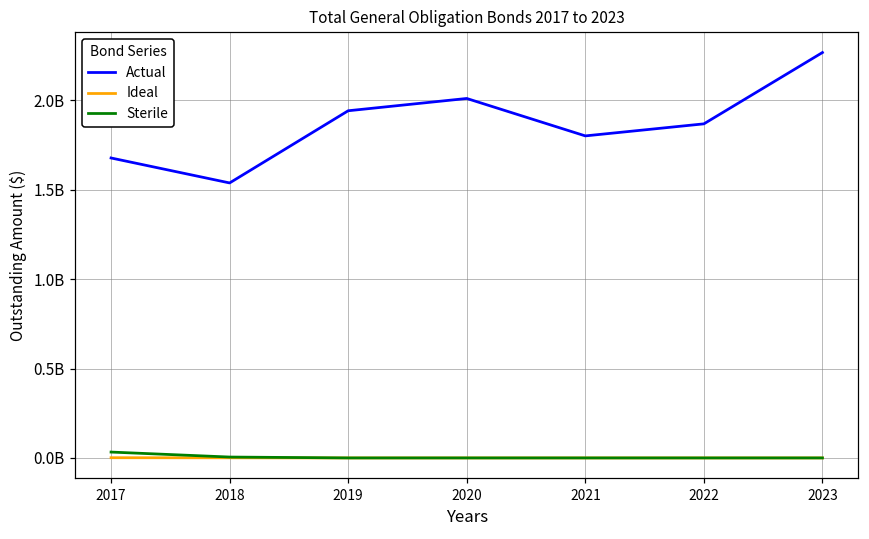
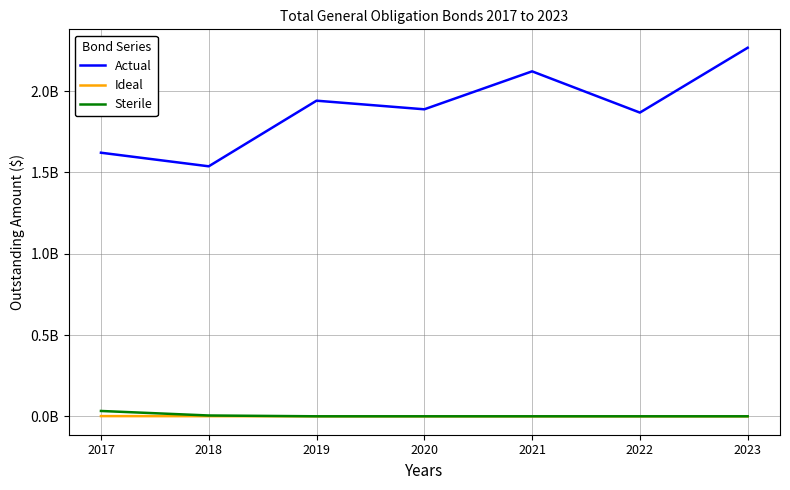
  {
    "Actual": {
-     "2017": 1680000000,
+     "2017": 1620000000,
      "2018": 1540000000,
      "2019": 1940000000,
-     "2020": 2010000000,
-     "2021": 1800000000,
+     "2020": 1890000000,
+     "2021": 2120000000,
      "2022": 1870000000,
      "2023": 2270000000
    },
    "Ideal": {
      "2017": 0
    },
    "Sterile": {
      "2017": 30000000
    }
  }
